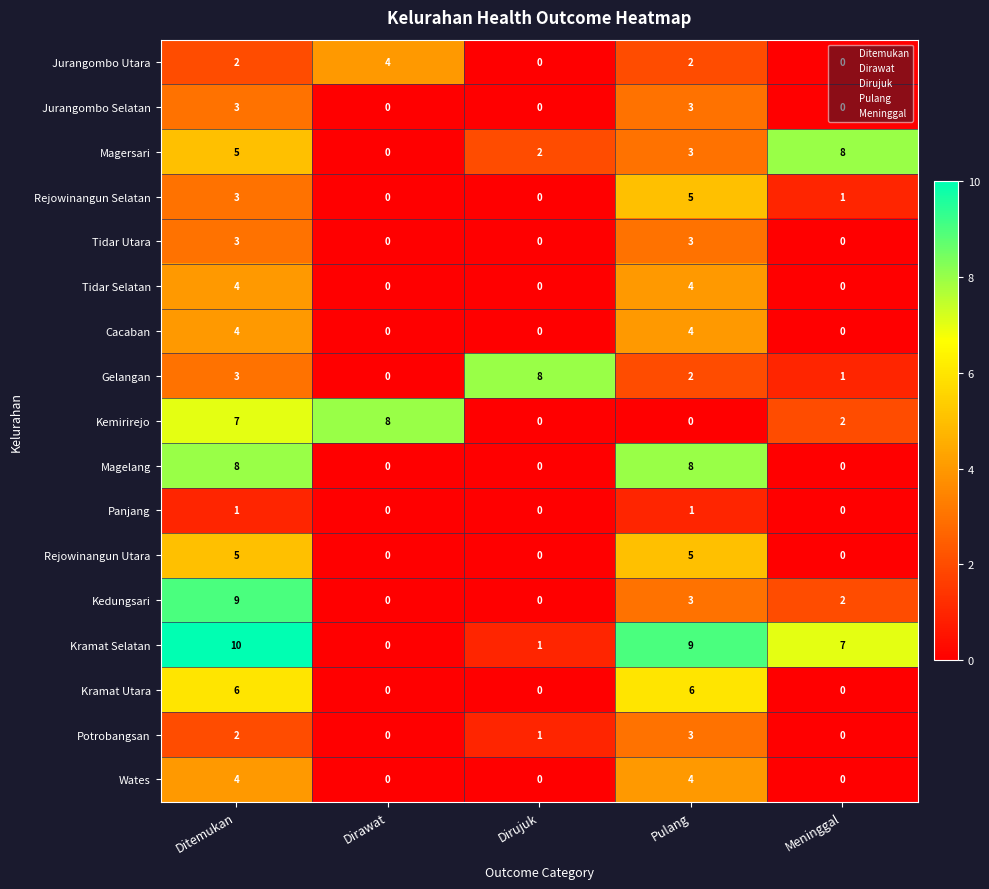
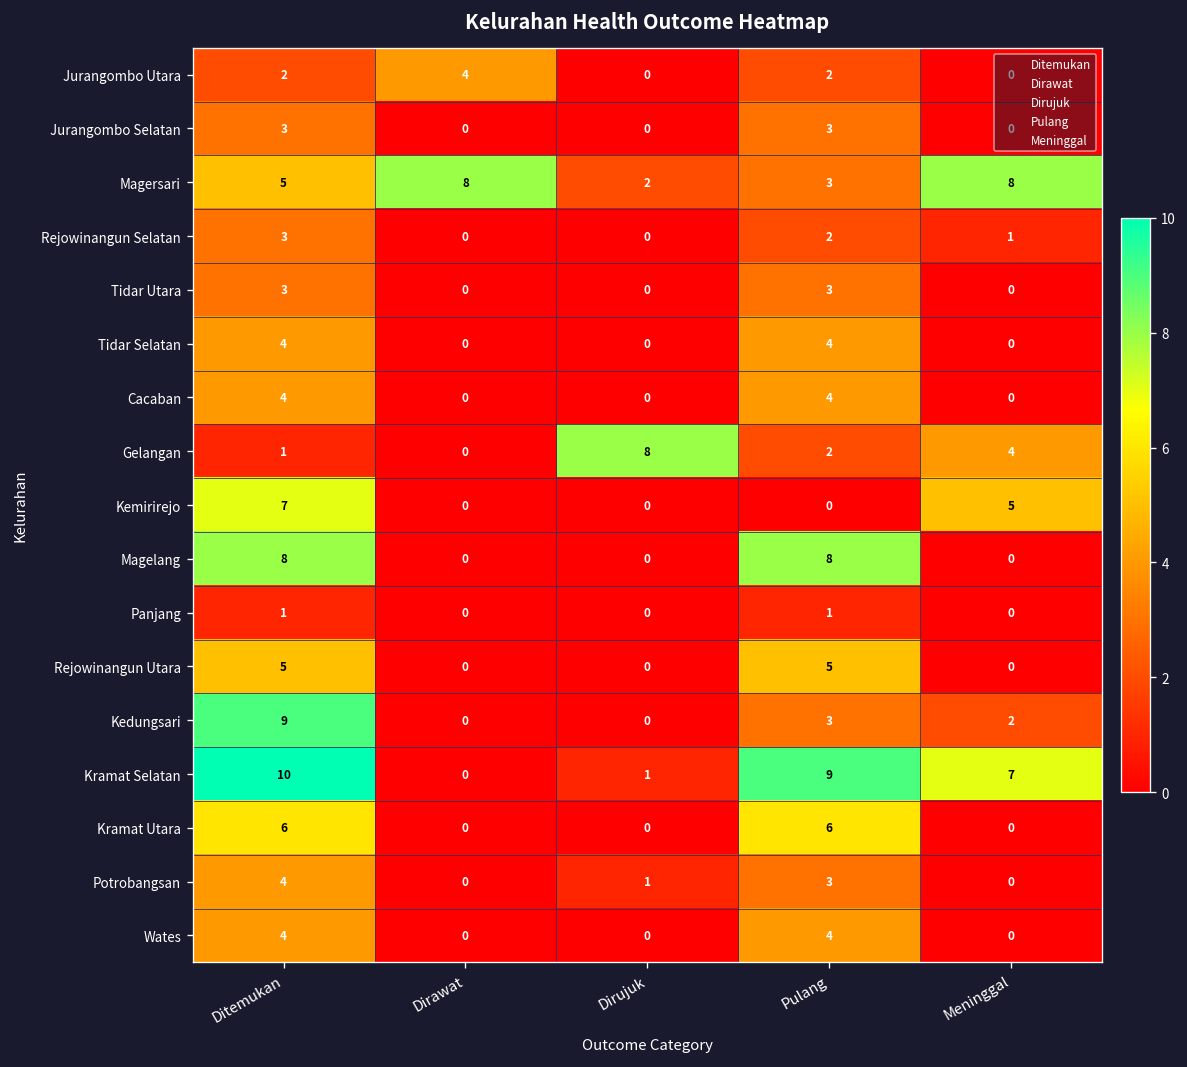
  {
    "Jurangombo Utara": {
      "Ditemukan": 2,
      "Dirawat": 4,
      "Dirujuk": 0,
      "Pulang": 2
    },
    "Jurangombo Selatan": {
      "Ditemukan": 3,
      "Dirawat": 0,
      "Dirujuk": 0,
      "Pulang": 3
    },
    "Magersari": {
      "Ditemukan": 5,
-     "Dirawat": 0,
+     "Dirawat": 8,
      "Dirujuk": 2,
      "Pulang": 3,
      "Meninggal": 8
    },
    "Rejowinangun Selatan": {
      "Ditemukan": 3,
      "Dirawat": 0,
      "Dirujuk": 0,
-     "Pulang": 5,
+     "Pulang": 2,
      "Meninggal": 1
    },
    "Tidar Utara": {
      "Ditemukan": 3,
      "Dirawat": 0,
      "Dirujuk": 0,
      "Pulang": 3,
      "Meninggal": 0
    },
    "Tidar Selatan": {
      "Ditemukan": 4,
      "Dirawat": 0,
      "Dirujuk": 0,
      "Pulang": 4,
      "Meninggal": 0
    },
    "Cacaban": {
      "Ditemukan": 4,
      "Dirawat": 0,
      "Dirujuk": 0,
      "Pulang": 4,
      "Meninggal": 0
    },
    "Gelangan": {
-     "Ditemukan": 3,
+     "Ditemukan": 1,
      "Dirawat": 0,
      "Dirujuk": 8,
      "Pulang": 2,
-     "Meninggal": 1
+     "Meninggal": 4
    },
    "Kemirirejo": {
      "Ditemukan": 7,
-     "Dirawat": 8,
+     "Dirawat": 0,
      "Dirujuk": 0,
      "Pulang": 0,
-     "Meninggal": 2
+     "Meninggal": 5
    },
    "Magelang": {
      "Ditemukan": 8,
      "Dirawat": 0,
      "Dirujuk": 0,
      "Pulang": 8,
      "Meninggal": 0
    },
    "Panjang": {
      "Ditemukan": 1,
      "Dirawat": 0,
      "Dirujuk": 0,
      "Pulang": 1,
      "Meninggal": 0
    },
    "Rejowinangun Utara": {
      "Ditemukan": 5,
      "Dirawat": 0,
      "Dirujuk": 0,
      "Pulang": 5,
      "Meninggal": 0
    },
    "Kedungsari": {
      "Ditemukan": 9,
      "Dirawat": 0,
      "Dirujuk": 0,
      "Pulang": 3,
      "Meninggal": 2
    },
    "Kramat Selatan": {
      "Ditemukan": 10,
      "Dirawat": 0,
      "Dirujuk": 1,
      "Pulang": 9,
      "Meninggal": 7
    },
    "Kramat Utara": {
      "Ditemukan": 6,
      "Dirawat": 0,
      "Dirujuk": 0,
      "Pulang": 6,
      "Meninggal": 0
    },
    "Potrobangsan": {
-     "Ditemukan": 2,
+     "Ditemukan": 4,
      "Dirawat": 0,
      "Dirujuk": 1,
      "Pulang": 3,
      "Meninggal": 0
    },
    "Wates": {
      "Ditemukan": 4,
      "Dirawat": 0,
      "Dirujuk": 0,
      "Pulang": 4,
      "Meninggal": 0
    }
  }
